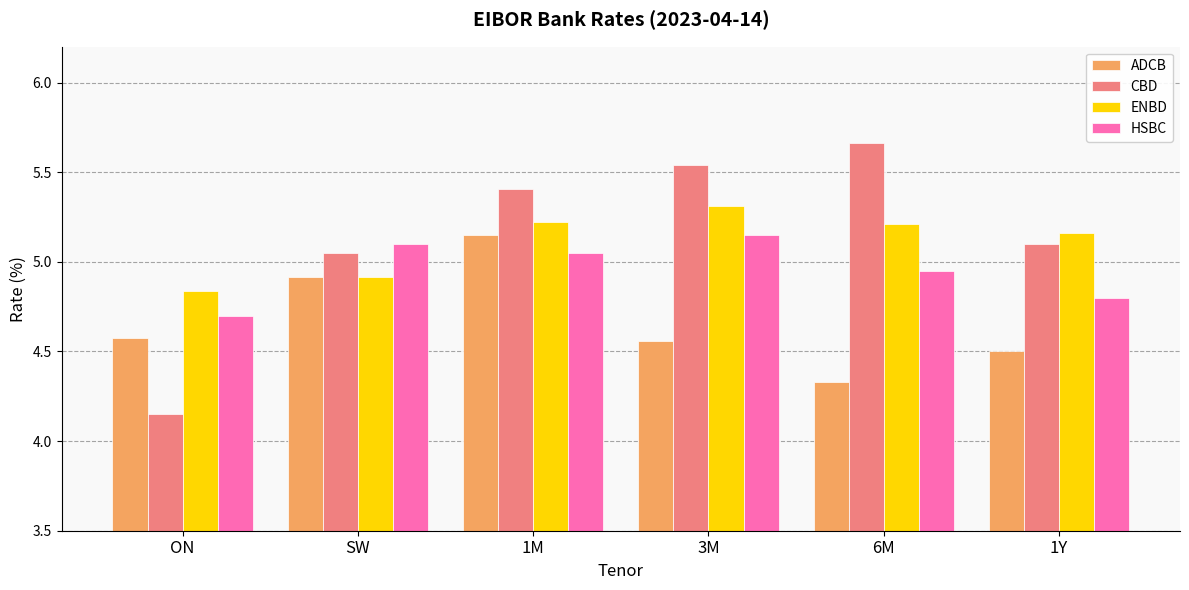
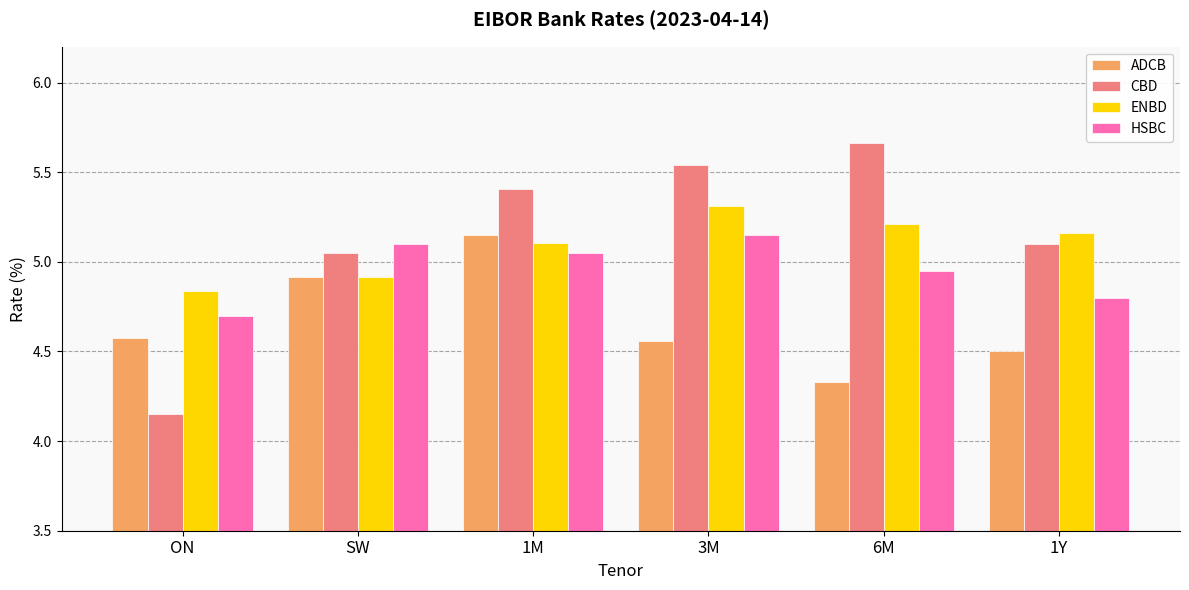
  {
    "ENBD": {
      "ON": 4.84,
      "SW": 4.91,
-     "1M": 5.22,
+     "1M": 5.10,
      "3M": 5.31,
      "6M": 5.21,
      "1Y": 5.16
    }
  }
